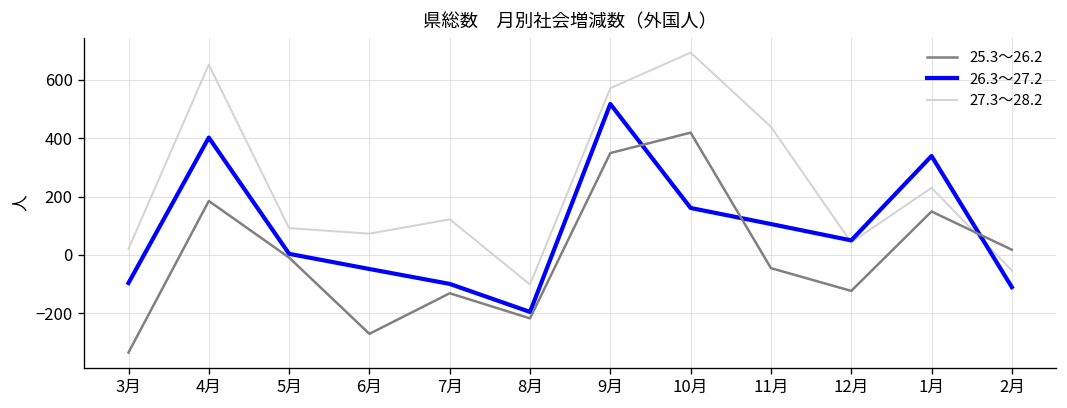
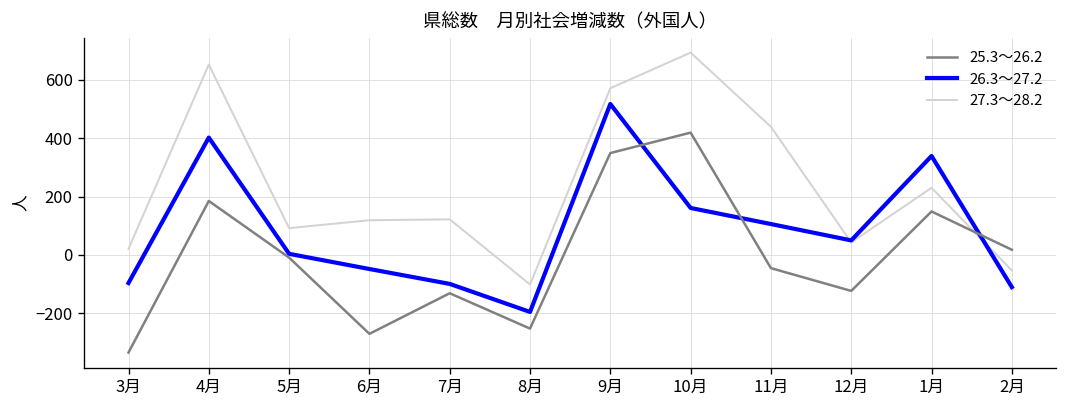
  {
    "25.3～26.2": {
      "3月": -330,
      "4月": 190,
      "5月": -10,
      "6月": -270,
      "7月": -130,
-     "8月": -220,
+     "8月": -250,
      "9月": 350,
      "10月": 420,
      "11月": -50,
      "12月": -120,
      "1月": 150,
      "2月": 20
    },
    "26.3～27.2": {
      "3月": -100,
      "4月": 400,
      "5月": 0,
      "6月": -50,
      "7月": -100,
      "8月": -200,
      "9月": 520,
      "10月": 160,
      "11月": 110,
      "1月": 340,
      "2月": -110
    },
    "27.3～28.2": {
      "3月": 20,
      "4月": 650,
      "5月": 90,
-     "6月": 70,
+     "6月": 120,
      "7月": 120,
      "8月": -100,
      "9月": 570,
      "10月": 690,
      "11月": 440,
      "1月": 230,
      "2月": -50
    }
  }
